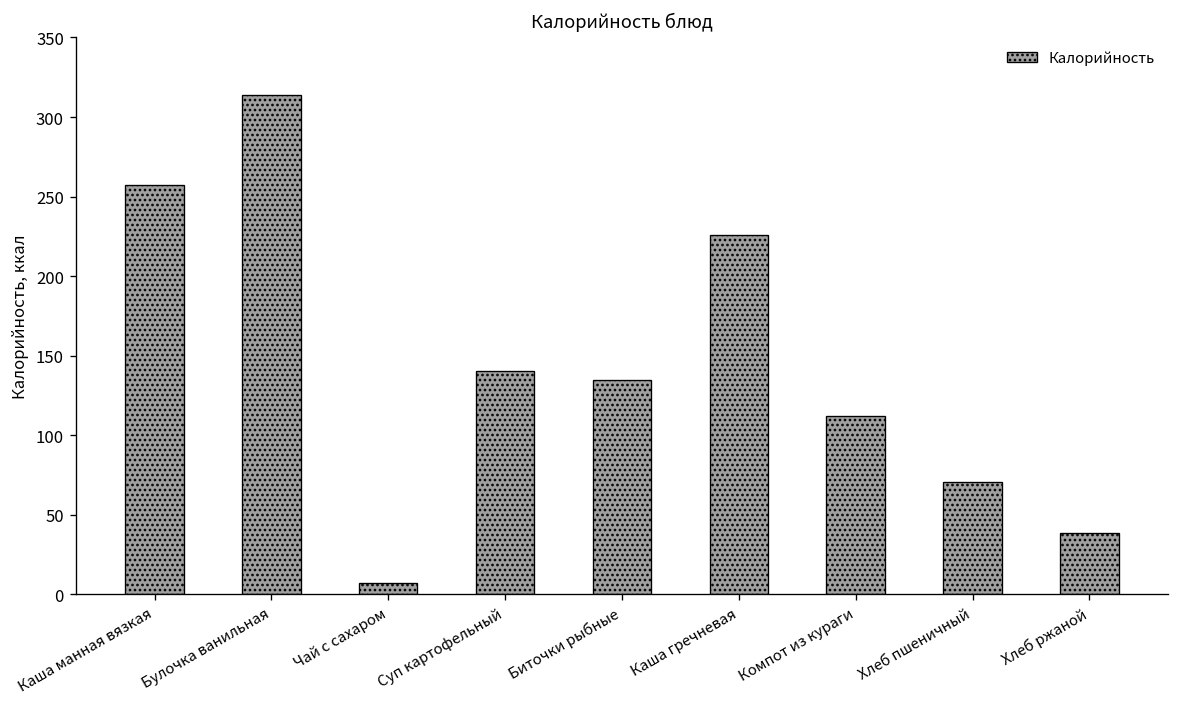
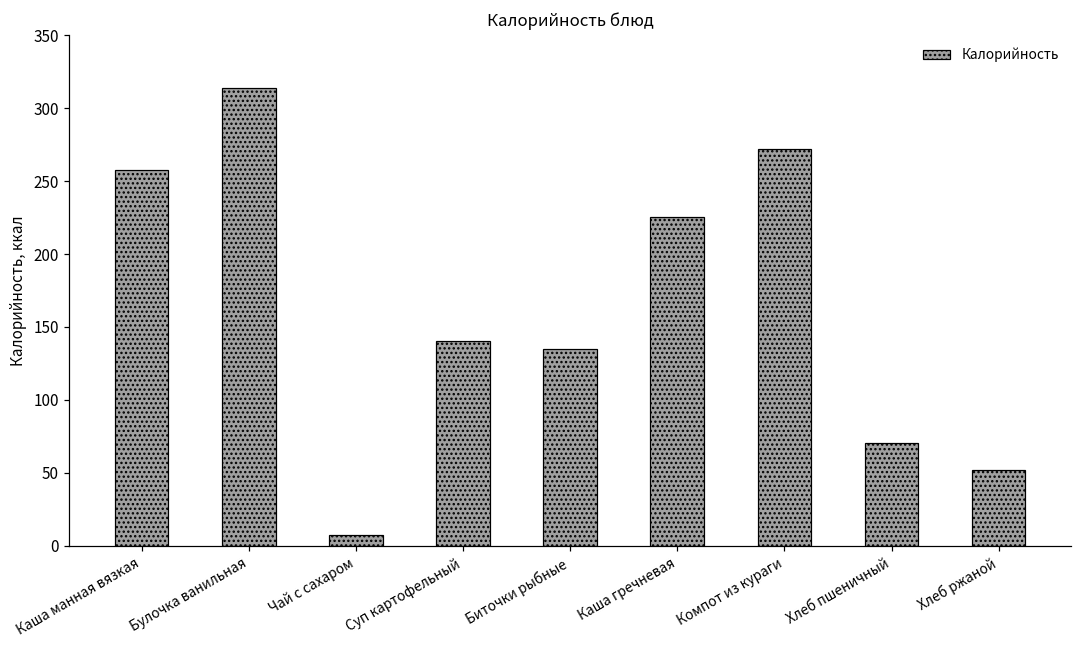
  {
    "Каша манная вязкая": 257,
    "Булочка ванильная": 314,
    "Чай с сахаром": 7,
    "Суп картофельный": 140,
    "Биточки рыбные": 135,
    "Каша гречневая": 226,
-   "Компот из кураги": 112,
+   "Компот из кураги": 272,
    "Хлеб пшеничный": 71,
-   "Хлеб ржаной": 39
+   "Хлеб ржаной": 52
  }
